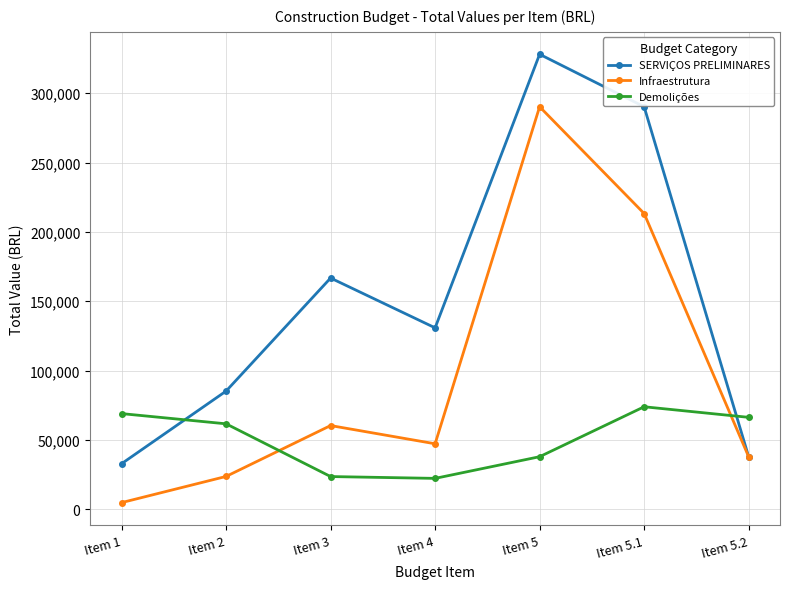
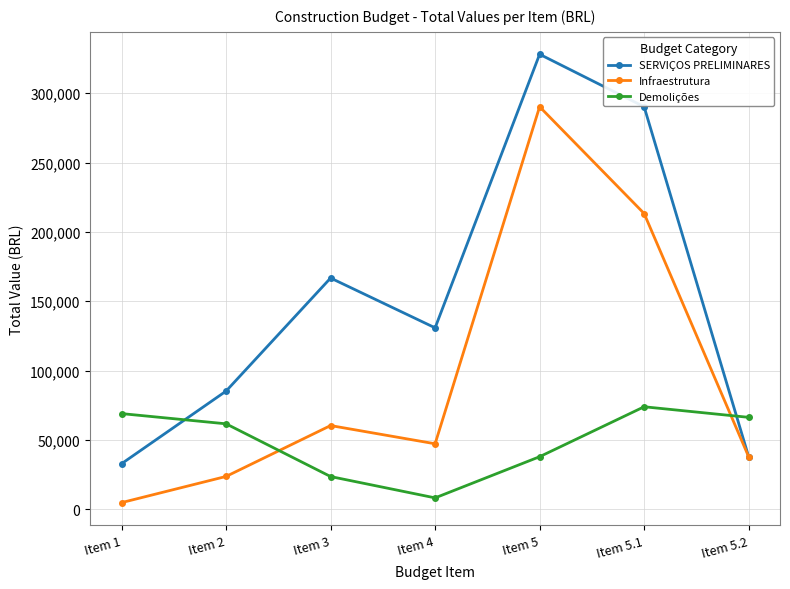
  {
    "SERVIÇOS PRELIMINARES": {
      "Item 1": "33,000",
      "Item 2": "85,000",
      "Item 3": "167,000",
      "Item 4": "131,000",
      "Item 5": "328,000",
      "Item 5.1": "290,000"
    },
    "Infraestrutura": {
      "Item 1": "5,000",
      "Item 2": "24,000",
      "Item 3": "60,000",
      "Item 4": "47,000",
      "Item 5": "290,000",
      "Item 5.1": "213,000"
    },
    "Demolições": {
      "Item 1": "69,000",
      "Item 2": "62,000",
      "Item 3": "24,000",
-     "Item 4": "22,000",
+     "Item 4": "8,000",
      "Item 5": "38,000",
      "Item 5.1": "74,000",
      "Item 5.2": "66,000"
    }
  }
